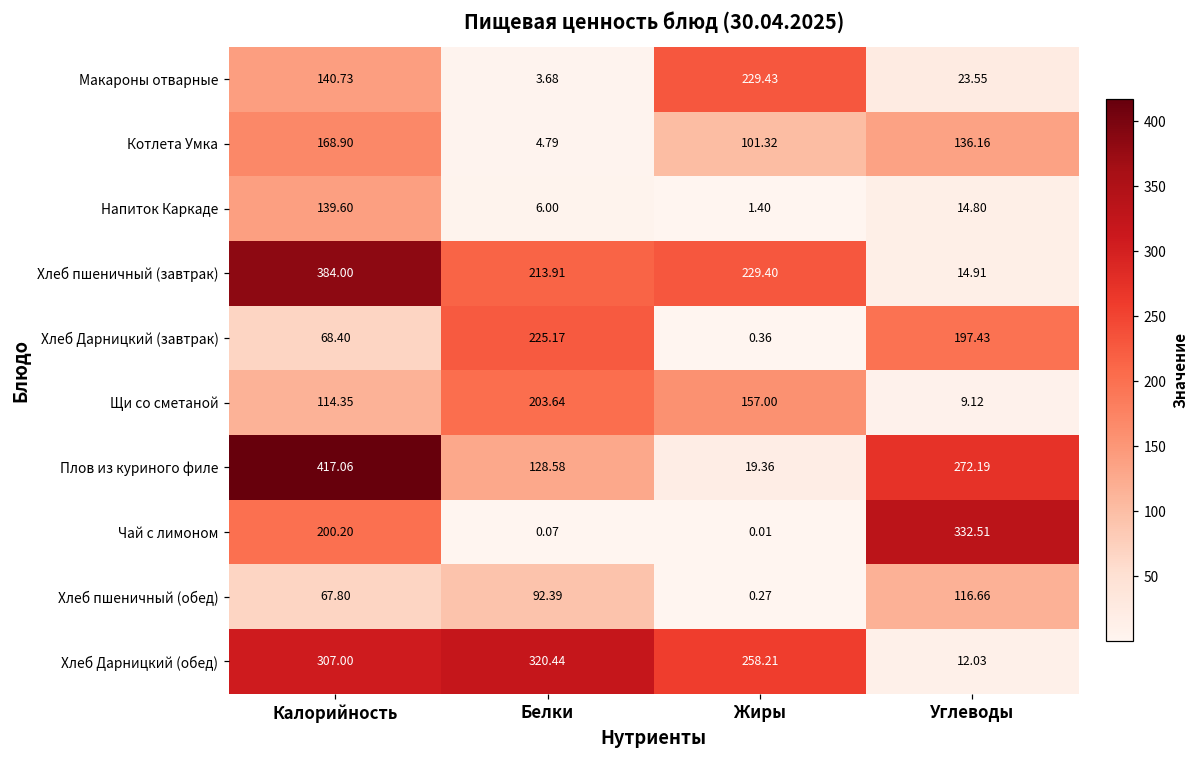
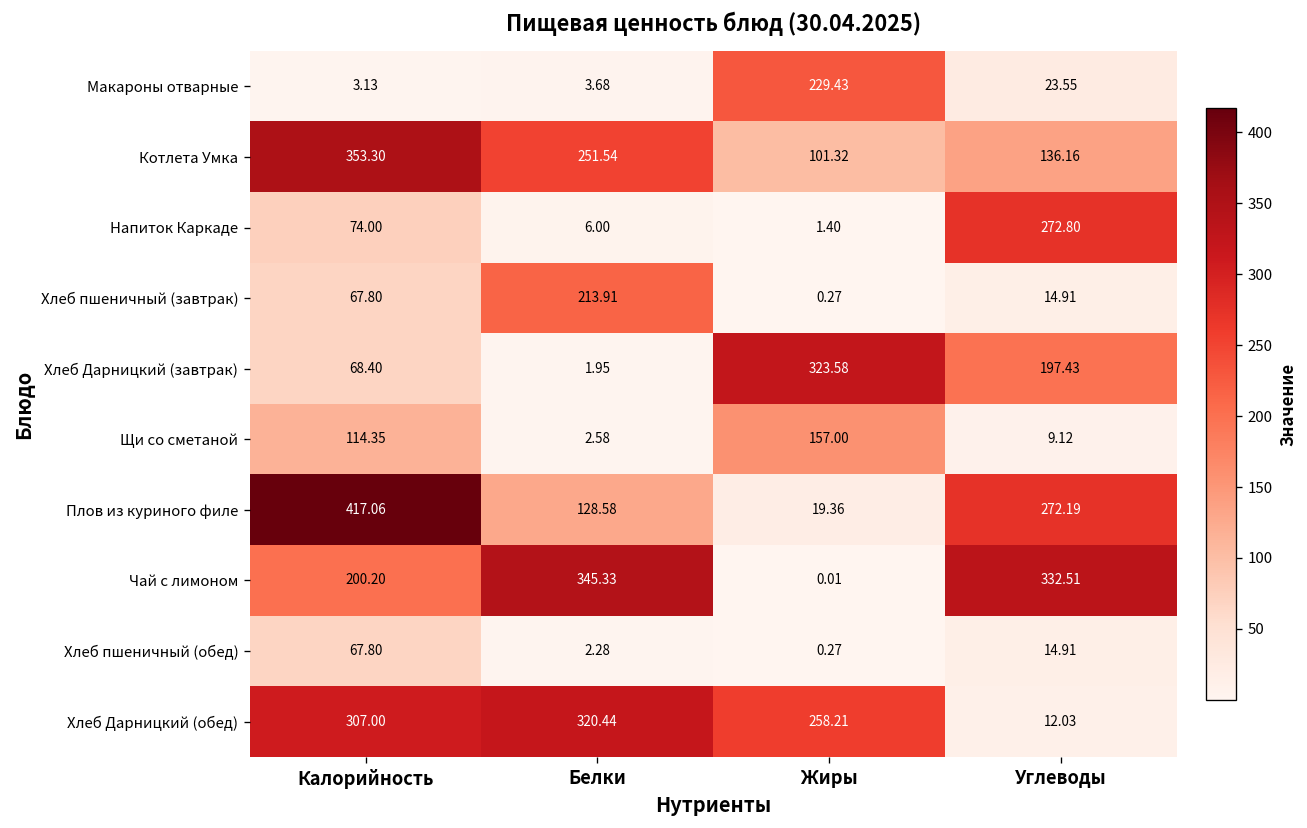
  {
    "Макароны отварные": {
-     "Калорийность": 140.73,
+     "Калорийность": 3.13,
      "Белки": 3.68,
      "Жиры": 229.43,
      "Углеводы": 23.55
    },
    "Котлета Умка": {
-     "Калорийность": 168.90,
-     "Белки": 4.79,
+     "Калорийность": 353.30,
+     "Белки": 251.54,
      "Жиры": 101.32,
      "Углеводы": 136.16
    },
    "Напиток Каркаде": {
-     "Калорийность": 139.60,
+     "Калорийность": 74.00,
      "Белки": 6.00,
      "Жиры": 1.40,
-     "Углеводы": 14.80
+     "Углеводы": 272.80
    },
    "Хлеб пшеничный (завтрак)": {
-     "Калорийность": 384.00,
+     "Калорийность": 67.80,
      "Белки": 213.91,
-     "Жиры": 229.40,
+     "Жиры": 0.27,
      "Углеводы": 14.91
    },
    "Хлеб Дарницкий (завтрак)": {
      "Калорийность": 68.40,
-     "Белки": 225.17,
-     "Жиры": 0.36,
+     "Белки": 1.95,
+     "Жиры": 323.58,
      "Углеводы": 197.43
    },
    "Щи со сметаной": {
      "Калорийность": 114.35,
-     "Белки": 203.64,
+     "Белки": 2.58,
      "Жиры": 157.00,
      "Углеводы": 9.12
    },
    "Плов из куриного филе": {
      "Калорийность": 417.06,
      "Белки": 128.58,
      "Жиры": 19.36,
      "Углеводы": 272.19
    },
    "Чай с лимоном": {
      "Калорийность": 200.20,
-     "Белки": 0.07,
+     "Белки": 345.33,
      "Жиры": 0.01,
      "Углеводы": 332.51
    },
    "Хлеб пшеничный (обед)": {
      "Калорийность": 67.80,
-     "Белки": 92.39,
+     "Белки": 2.28,
      "Жиры": 0.27,
-     "Углеводы": 116.66
+     "Углеводы": 14.91
    },
    "Хлеб Дарницкий (обед)": {
      "Калорийность": 307.00,
      "Белки": 320.44,
      "Жиры": 258.21,
      "Углеводы": 12.03
    }
  }
